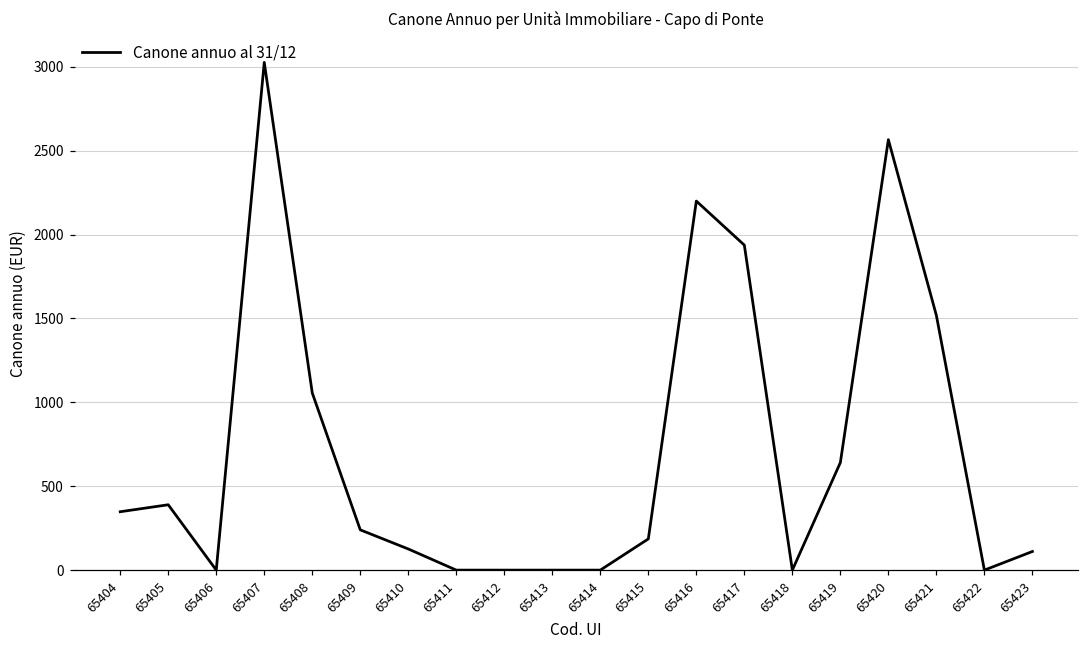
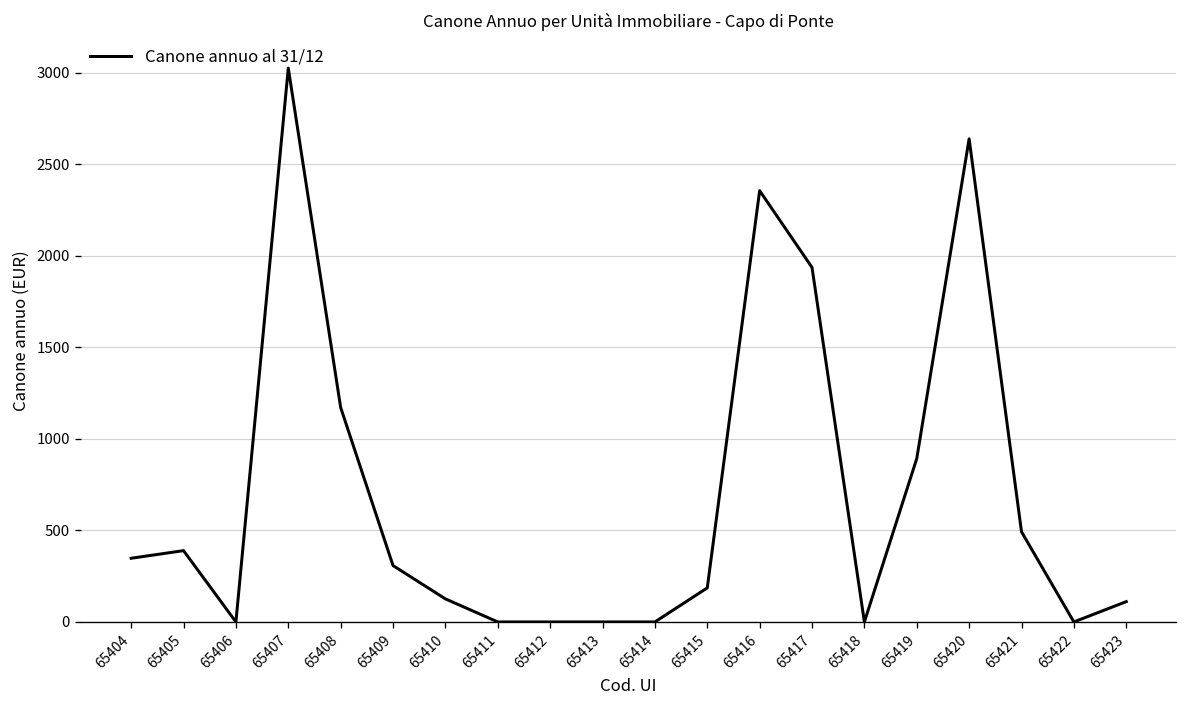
  {
    "65404": 350,
    "65405": 390,
    "65406": 0,
    "65407": 3030,
-   "65408": 1060,
-   "65409": 240,
+   "65408": 1170,
+   "65409": 310,
    "65410": 130,
    "65411": 0,
    "65412": 0,
    "65413": 0,
    "65414": 0,
    "65415": 190,
-   "65416": 2200,
+   "65416": 2360,
    "65417": 1940,
    "65418": 0,
-   "65419": 640,
-   "65420": 2570,
-   "65421": 1520,
+   "65419": 890,
+   "65420": 2640,
+   "65421": 490,
    "65422": 0,
    "65423": 110
  }
